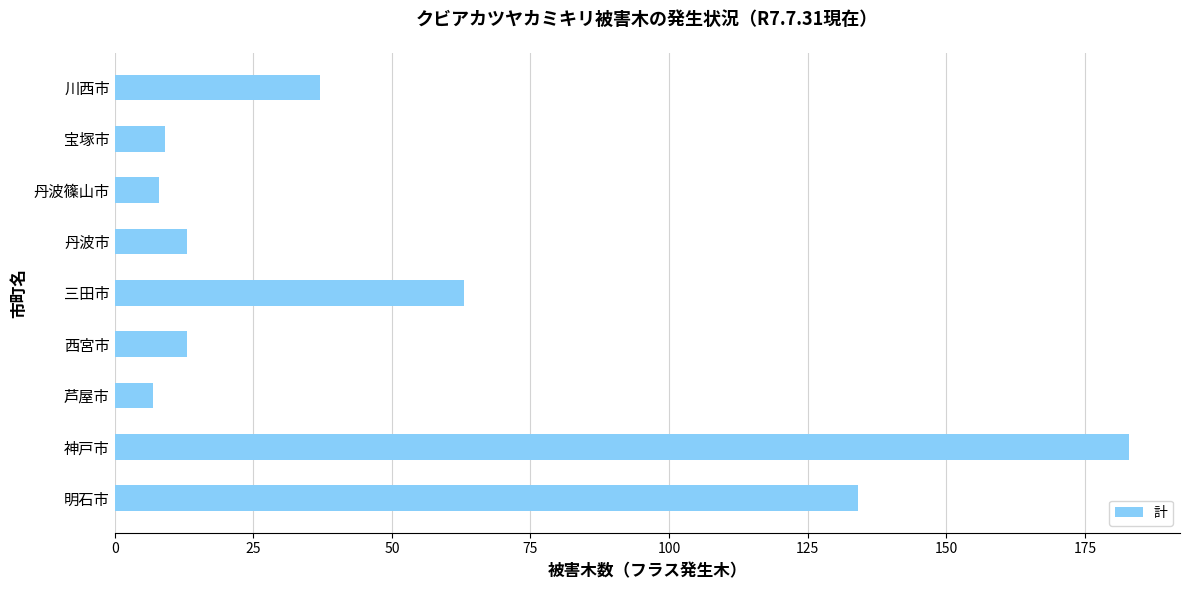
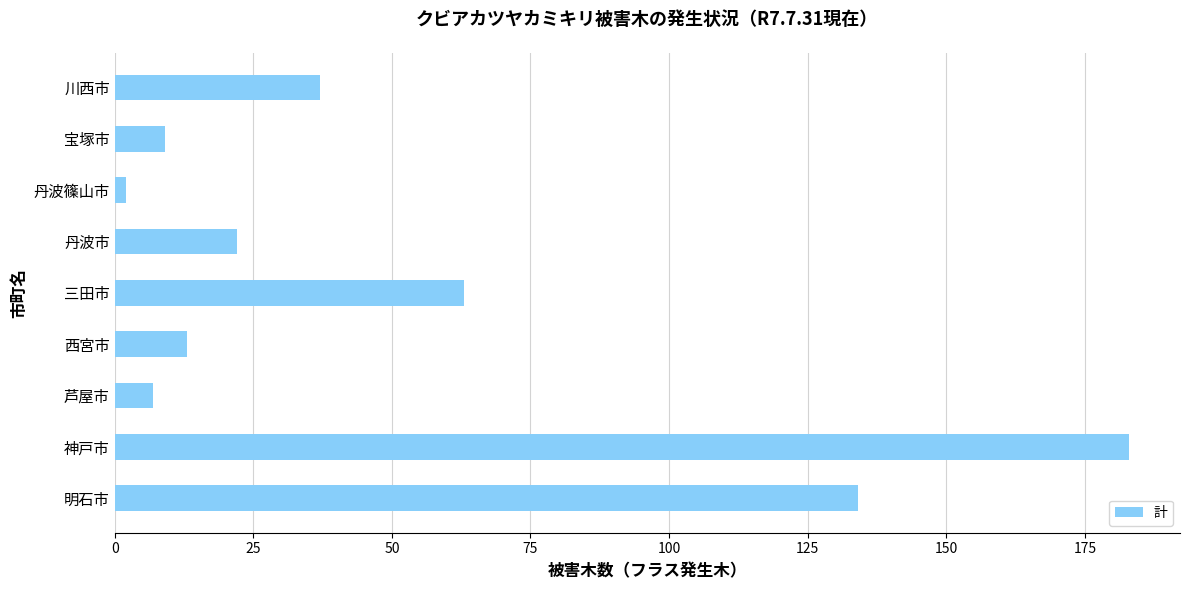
  {
    "川西市": 37,
    "宝塚市": 9,
-   "丹波篠山市": 8,
-   "丹波市": 13,
+   "丹波篠山市": 2,
+   "丹波市": 22,
    "三田市": 63,
    "西宮市": 13,
    "芦屋市": 7,
    "神戸市": 183,
    "明石市": 134
  }
